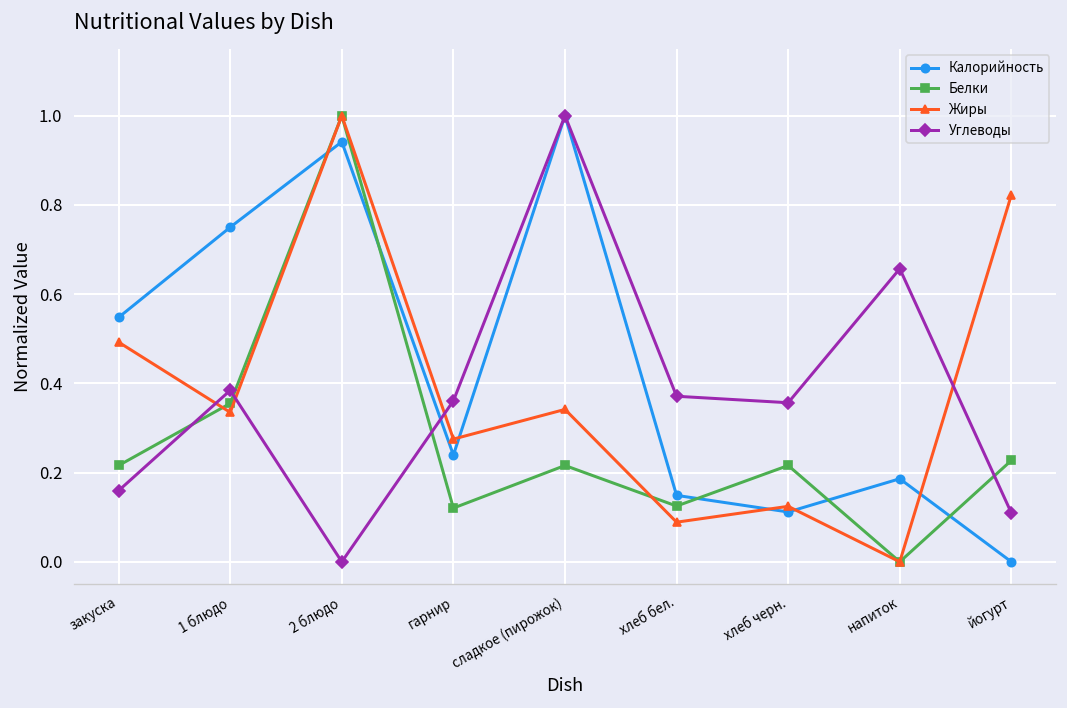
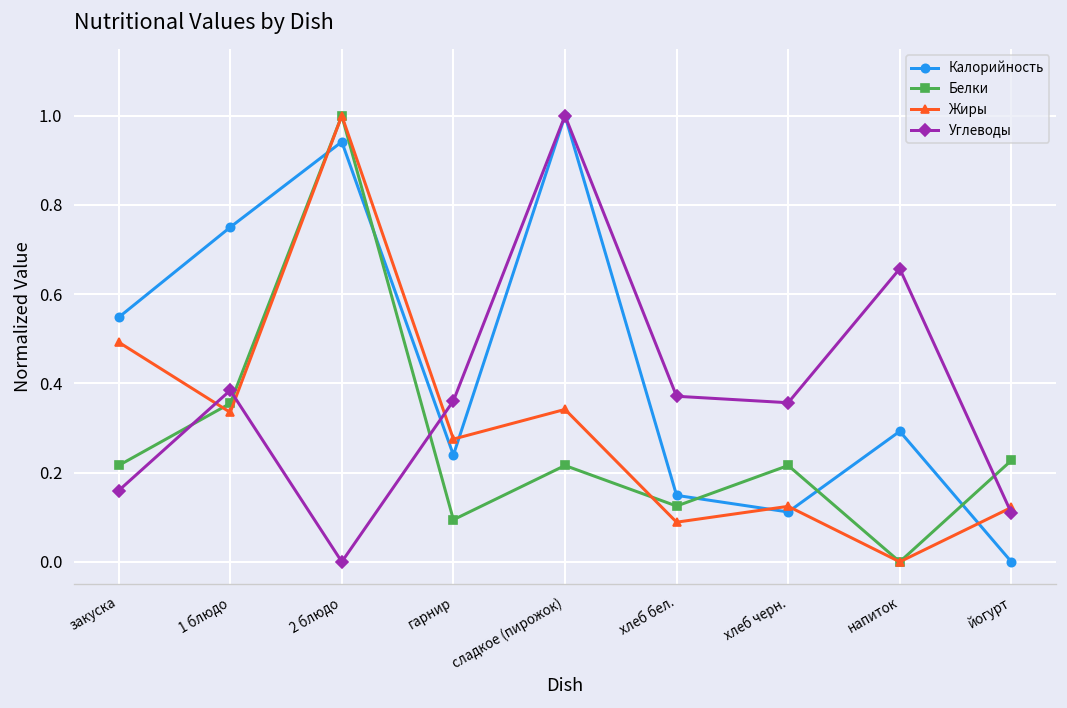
  {
    "Калорийность": {
      "закуска": 0.55,
      "1 блюдо": 0.75,
      "2 блюдо": 0.94,
      "гарнир": 0.24,
      "хлеб бел.": 0.15,
      "хлеб черн.": 0.11,
-     "напиток": 0.19,
+     "напиток": 0.29,
      "йогурт": 0.00
    },
    "Белки": {
      "закуска": 0.22,
      "1 блюдо": 0.36,
-     "гарнир": 0.12,
+     "гарнир": 0.09,
      "сладкое (пирожок)": 0.22,
      "хлеб бел.": 0.13,
      "хлеб черн.": 0.22,
      "йогурт": 0.23
    },
    "Жиры": {
      "закуска": 0.49,
      "1 блюдо": 0.34,
      "гарнир": 0.28,
      "сладкое (пирожок)": 0.34,
      "хлеб бел.": 0.09,
      "хлеб черн.": 0.12,
-     "йогурт": 0.82
+     "йогурт": 0.12
    },
    "Углеводы": {
      "закуска": 0.16,
      "1 блюдо": 0.38,
      "2 блюдо": 0.00,
      "гарнир": 0.36,
      "хлеб бел.": 0.37,
      "хлеб черн.": 0.36,
      "напиток": 0.66,
      "йогурт": 0.11
    }
  }
